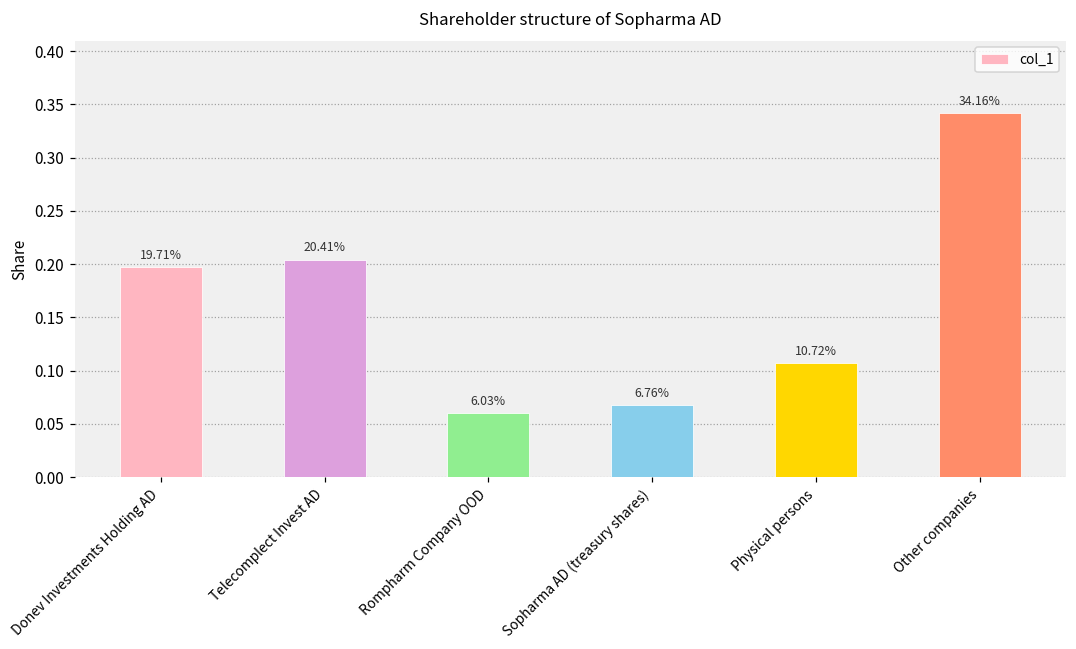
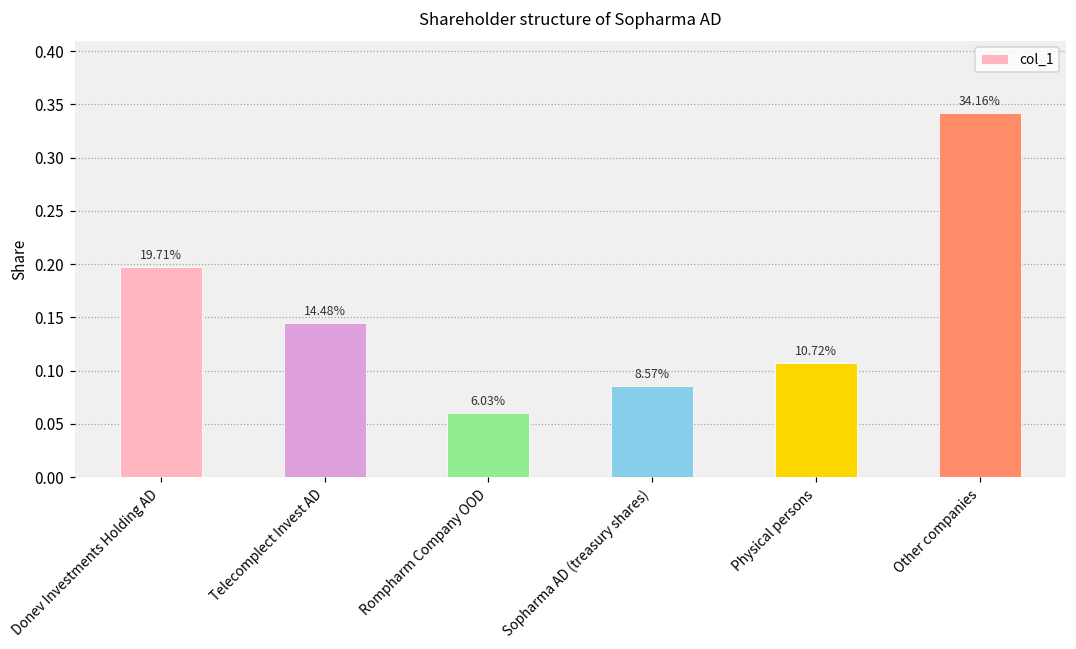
  {
    "Donev Investments Holding AD": "19.71%",
-   "Telecomplect Invest AD": "20.41%",
+   "Telecomplect Invest AD": "14.48%",
    "Rompharm Company OOD": "6.03%",
-   "Sopharma AD (treasury shares)": "6.76%",
+   "Sopharma AD (treasury shares)": "8.57%",
    "Physical persons": "10.72%",
    "Other companies": "34.16%"
  }
